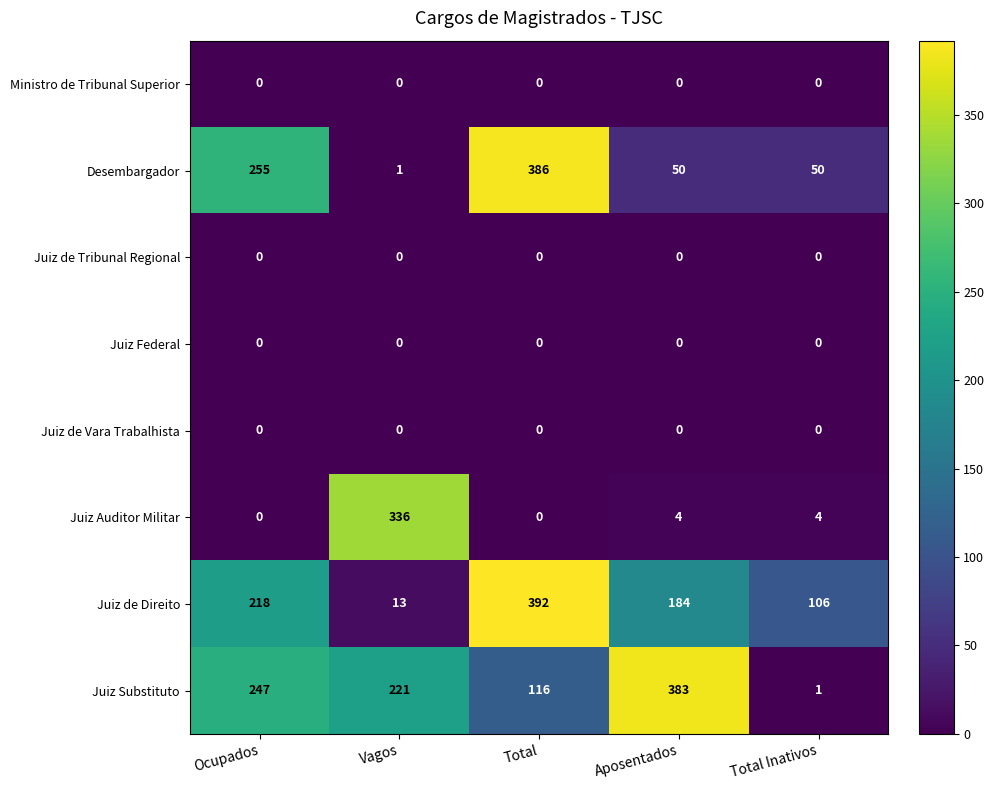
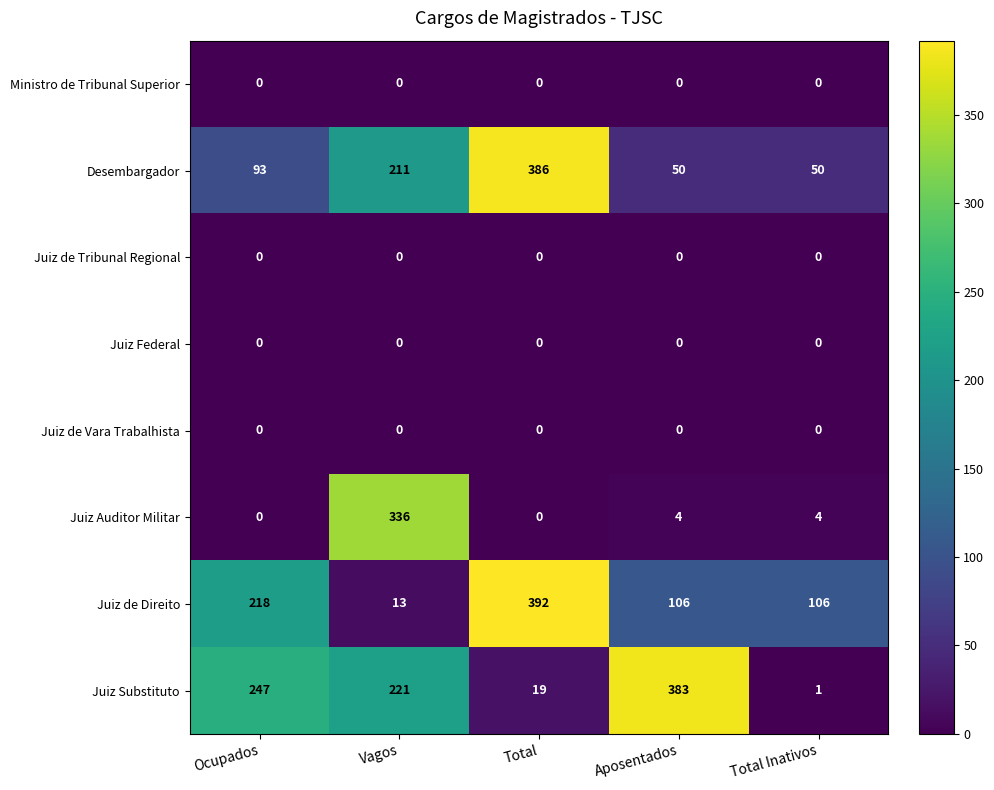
  {
    "Ministro de Tribunal Superior": {
      "Ocupados": 0,
      "Vagos": 0,
      "Total": 0,
      "Aposentados": 0,
      "Total Inativos": 0
    },
    "Desembargador": {
-     "Ocupados": 255,
-     "Vagos": 1,
+     "Ocupados": 93,
+     "Vagos": 211,
      "Total": 386,
      "Aposentados": 50,
      "Total Inativos": 50
    },
    "Juiz de Tribunal Regional": {
      "Ocupados": 0,
      "Vagos": 0,
      "Total": 0,
      "Aposentados": 0,
      "Total Inativos": 0
    },
    "Juiz Federal": {
      "Ocupados": 0,
      "Vagos": 0,
      "Total": 0,
      "Aposentados": 0,
      "Total Inativos": 0
    },
    "Juiz de Vara Trabalhista": {
      "Ocupados": 0,
      "Vagos": 0,
      "Total": 0,
      "Aposentados": 0,
      "Total Inativos": 0
    },
    "Juiz Auditor Militar": {
      "Ocupados": 0,
      "Vagos": 336,
      "Total": 0,
      "Aposentados": 4,
      "Total Inativos": 4
    },
    "Juiz de Direito": {
      "Ocupados": 218,
      "Vagos": 13,
      "Total": 392,
-     "Aposentados": 184,
+     "Aposentados": 106,
      "Total Inativos": 106
    },
    "Juiz Substituto": {
      "Ocupados": 247,
      "Vagos": 221,
-     "Total": 116,
+     "Total": 19,
      "Aposentados": 383,
      "Total Inativos": 1
    }
  }
